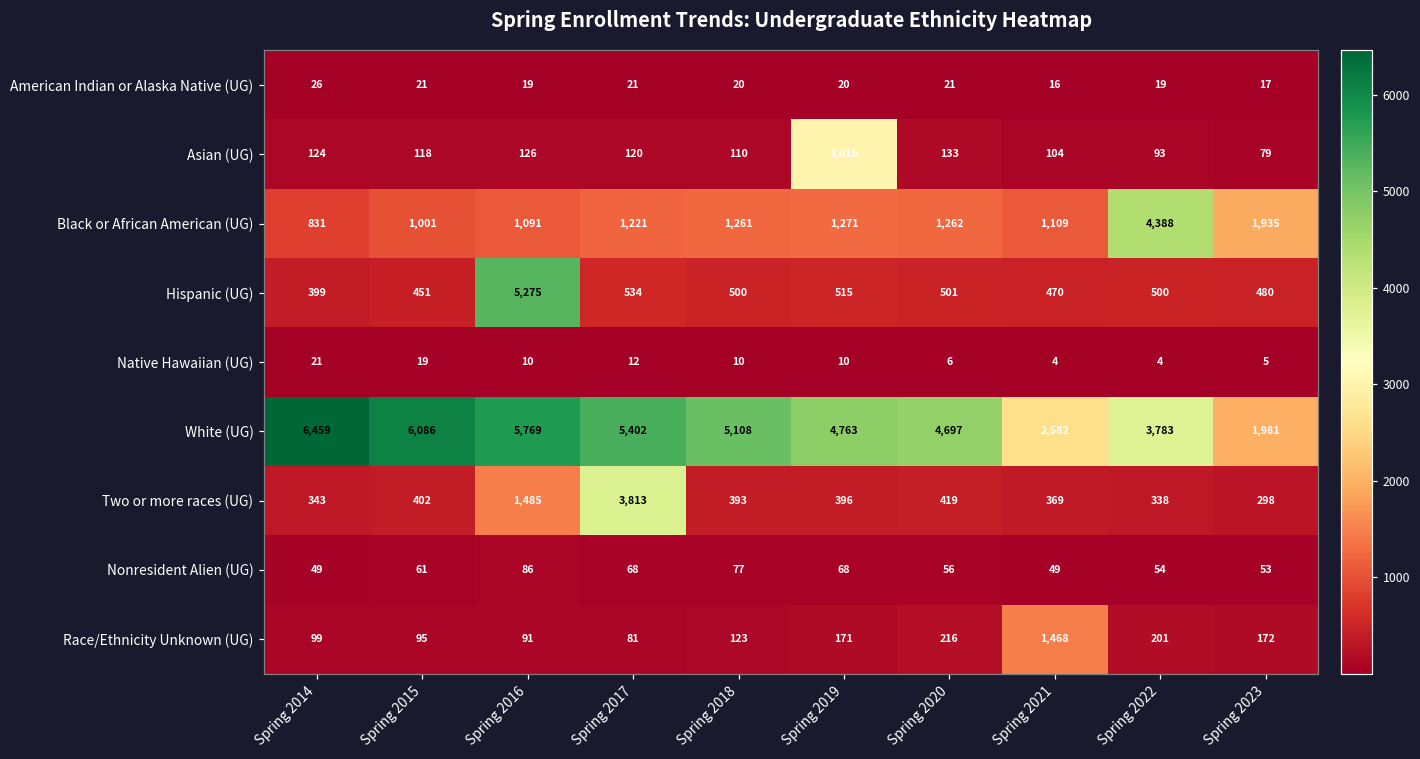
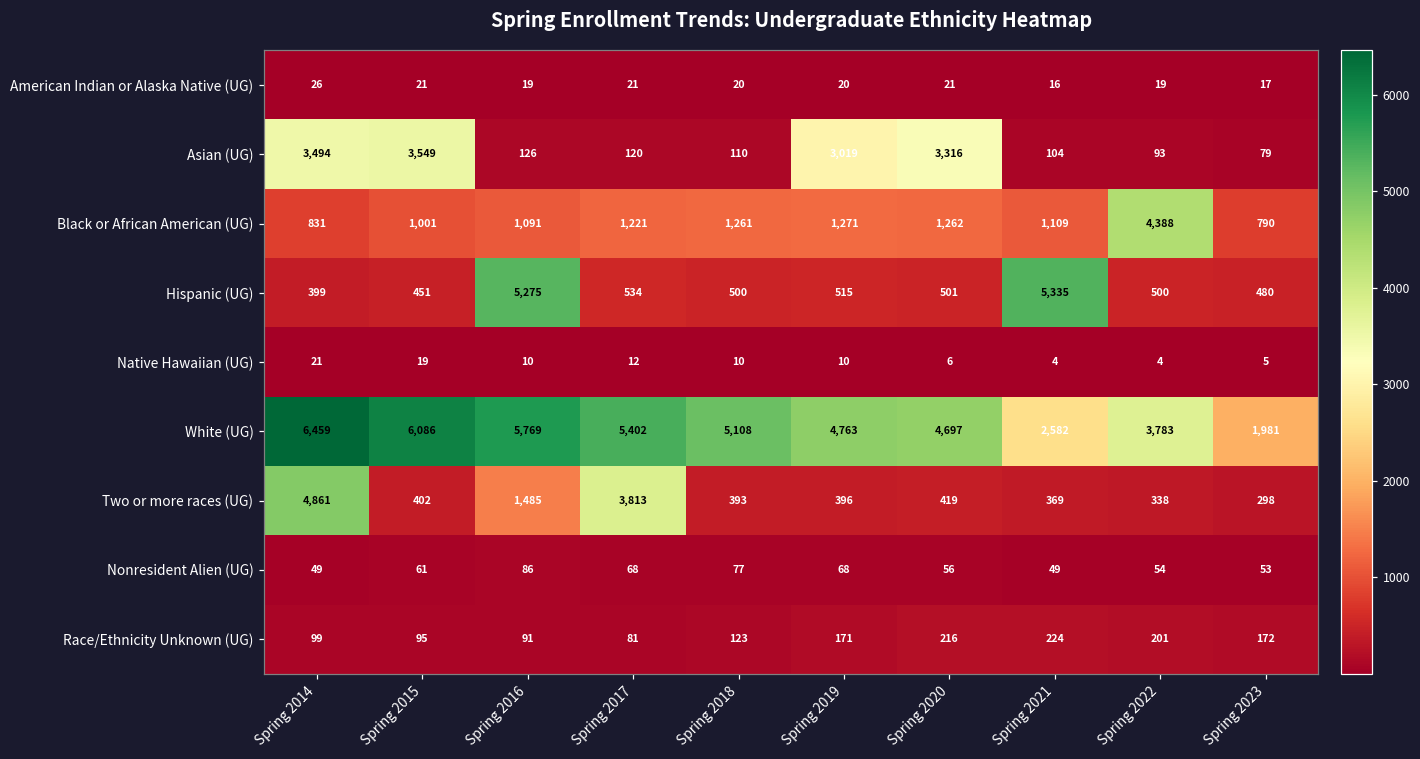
  {
    "American Indian or Alaska Native (UG)": {
      "Spring 2014": "26",
      "Spring 2015": "21",
      "Spring 2016": "19",
      "Spring 2017": "21",
      "Spring 2018": "20",
      "Spring 2019": "20",
      "Spring 2020": "21",
      "Spring 2021": "16",
      "Spring 2022": "19",
      "Spring 2023": "17"
    },
    "Asian (UG)": {
-     "Spring 2014": "124",
-     "Spring 2015": "118",
+     "Spring 2014": "3,494",
+     "Spring 2015": "3,549",
      "Spring 2016": "126",
      "Spring 2017": "120",
      "Spring 2018": "110",
      "Spring 2019": "3,019",
-     "Spring 2020": "133",
+     "Spring 2020": "3,316",
      "Spring 2021": "104",
      "Spring 2022": "93",
      "Spring 2023": "79"
    },
    "Black or African American (UG)": {
      "Spring 2014": "831",
      "Spring 2015": "1,001",
      "Spring 2016": "1,091",
      "Spring 2017": "1,221",
      "Spring 2018": "1,261",
      "Spring 2019": "1,271",
      "Spring 2020": "1,262",
      "Spring 2021": "1,109",
      "Spring 2022": "4,388",
-     "Spring 2023": "1,935"
+     "Spring 2023": "790"
    },
    "Hispanic (UG)": {
      "Spring 2014": "399",
      "Spring 2015": "451",
      "Spring 2016": "5,275",
      "Spring 2017": "534",
      "Spring 2018": "500",
      "Spring 2019": "515",
      "Spring 2020": "501",
-     "Spring 2021": "470",
+     "Spring 2021": "5,335",
      "Spring 2022": "500",
      "Spring 2023": "480"
    },
    "Native Hawaiian (UG)": {
      "Spring 2014": "21",
      "Spring 2015": "19",
      "Spring 2016": "10",
      "Spring 2017": "12",
      "Spring 2018": "10",
      "Spring 2019": "10",
      "Spring 2020": "6",
      "Spring 2021": "4",
      "Spring 2022": "4",
      "Spring 2023": "5"
    },
    "White (UG)": {
      "Spring 2014": "6,459",
      "Spring 2015": "6,086",
      "Spring 2016": "5,769",
      "Spring 2017": "5,402",
      "Spring 2018": "5,108",
      "Spring 2019": "4,763",
      "Spring 2020": "4,697",
      "Spring 2021": "2,582",
      "Spring 2022": "3,783",
      "Spring 2023": "1,981"
    },
    "Two or more races (UG)": {
-     "Spring 2014": "343",
+     "Spring 2014": "4,861",
      "Spring 2015": "402",
      "Spring 2016": "1,485",
      "Spring 2017": "3,813",
      "Spring 2018": "393",
      "Spring 2019": "396",
      "Spring 2020": "419",
      "Spring 2021": "369",
      "Spring 2022": "338",
      "Spring 2023": "298"
    },
    "Nonresident Alien (UG)": {
      "Spring 2014": "49",
      "Spring 2015": "61",
      "Spring 2016": "86",
      "Spring 2017": "68",
      "Spring 2018": "77",
      "Spring 2019": "68",
      "Spring 2020": "56",
      "Spring 2021": "49",
      "Spring 2022": "54",
      "Spring 2023": "53"
    },
    "Race/Ethnicity Unknown (UG)": {
      "Spring 2014": "99",
      "Spring 2015": "95",
      "Spring 2016": "91",
      "Spring 2017": "81",
      "Spring 2018": "123",
      "Spring 2019": "171",
      "Spring 2020": "216",
-     "Spring 2021": "1,468",
+     "Spring 2021": "224",
      "Spring 2022": "201",
      "Spring 2023": "172"
    }
  }
